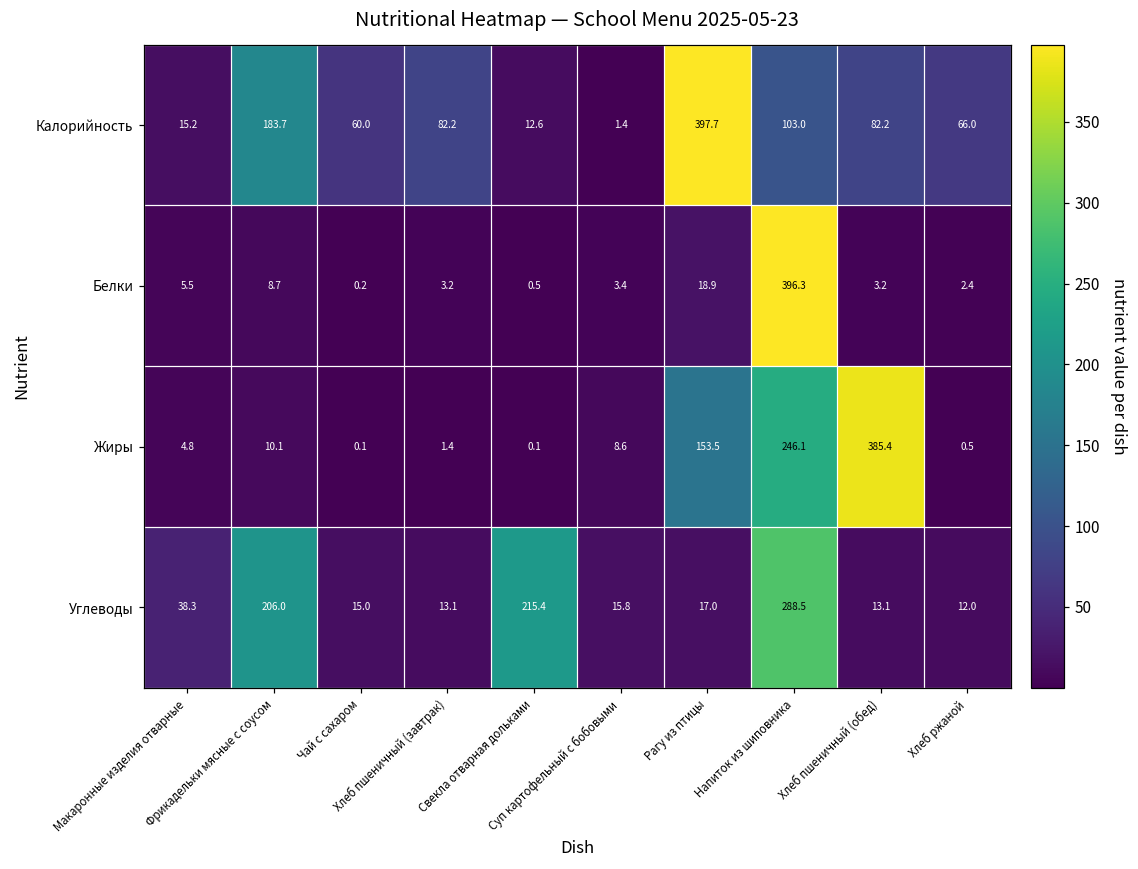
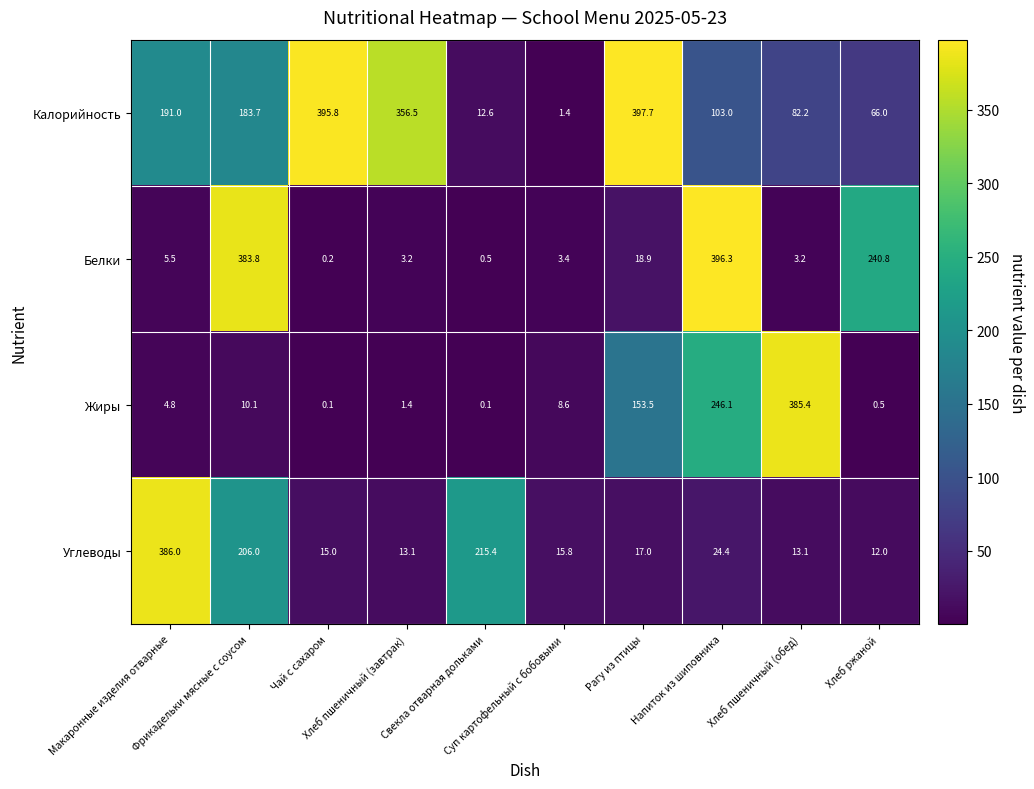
  {
    "Калорийность": {
-     "Макаронные изделия отварные": 15.2,
+     "Макаронные изделия отварные": 191.0,
      "Фрикадельки мясные с соусом": 183.7,
-     "Чай с сахаром": 60.0,
-     "Хлеб пшеничный (завтрак)": 82.2,
+     "Чай с сахаром": 395.8,
+     "Хлеб пшеничный (завтрак)": 356.5,
      "Свекла отварная дольками": 12.6,
      "Суп картофельный с бобовыми": 1.4,
      "Рагу из птицы": 397.7,
      "Напиток из шиповника": 103.0,
      "Хлеб пшеничный (обед)": 82.2,
      "Хлеб ржаной": 66.0
    },
    "Белки": {
      "Макаронные изделия отварные": 5.5,
-     "Фрикадельки мясные с соусом": 8.7,
+     "Фрикадельки мясные с соусом": 383.8,
      "Чай с сахаром": 0.2,
      "Хлеб пшеничный (завтрак)": 3.2,
      "Свекла отварная дольками": 0.5,
      "Суп картофельный с бобовыми": 3.4,
      "Рагу из птицы": 18.9,
      "Напиток из шиповника": 396.3,
      "Хлеб пшеничный (обед)": 3.2,
-     "Хлеб ржаной": 2.4
+     "Хлеб ржаной": 240.8
    },
    "Жиры": {
      "Макаронные изделия отварные": 4.8,
      "Фрикадельки мясные с соусом": 10.1,
      "Чай с сахаром": 0.1,
      "Хлеб пшеничный (завтрак)": 1.4,
      "Свекла отварная дольками": 0.1,
      "Суп картофельный с бобовыми": 8.6,
      "Рагу из птицы": 153.5,
      "Напиток из шиповника": 246.1,
      "Хлеб пшеничный (обед)": 385.4,
      "Хлеб ржаной": 0.5
    },
    "Углеводы": {
-     "Макаронные изделия отварные": 38.3,
+     "Макаронные изделия отварные": 386.0,
      "Фрикадельки мясные с соусом": 206.0,
      "Чай с сахаром": 15.0,
      "Хлеб пшеничный (завтрак)": 13.1,
      "Свекла отварная дольками": 215.4,
      "Суп картофельный с бобовыми": 15.8,
      "Рагу из птицы": 17.0,
-     "Напиток из шиповника": 288.5,
+     "Напиток из шиповника": 24.4,
      "Хлеб пшеничный (обед)": 13.1,
      "Хлеб ржаной": 12.0
    }
  }
